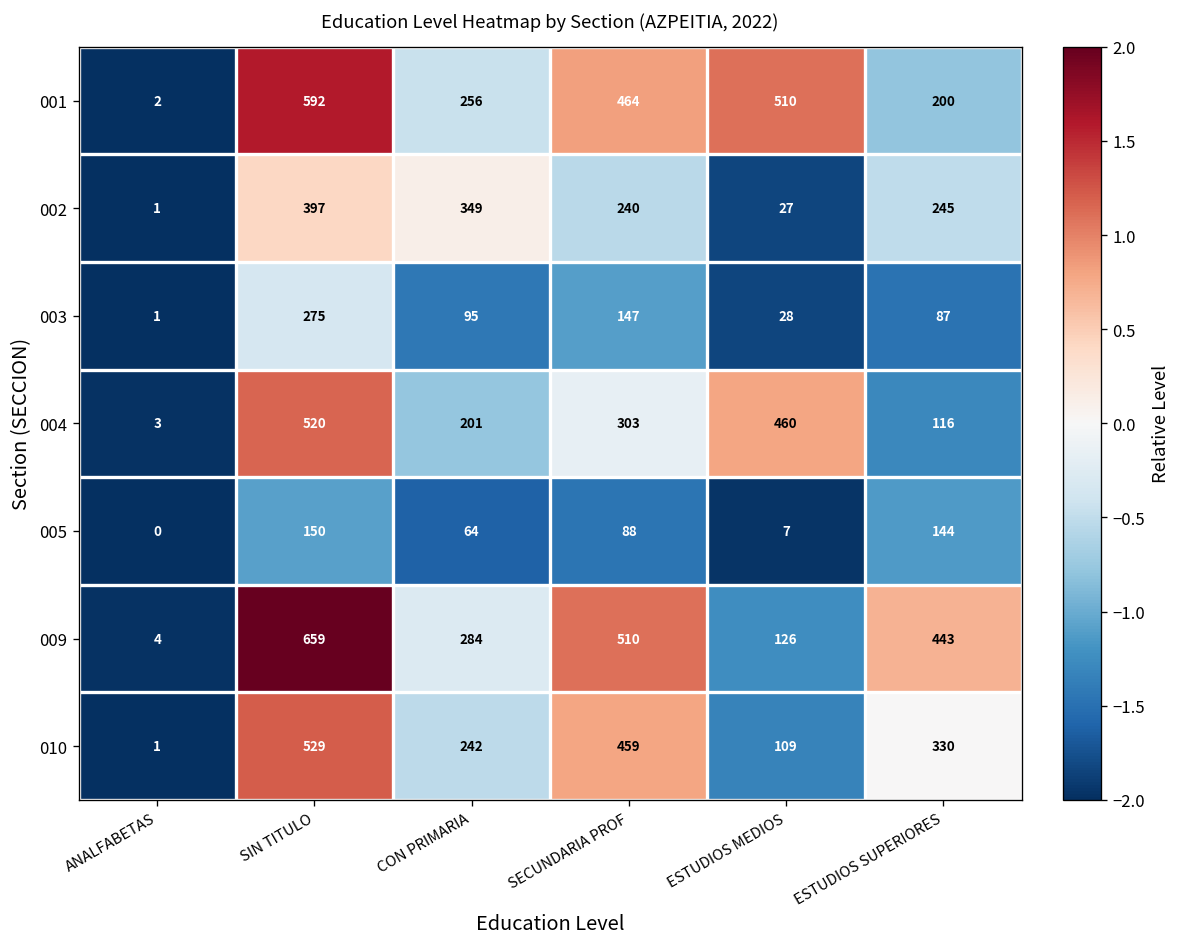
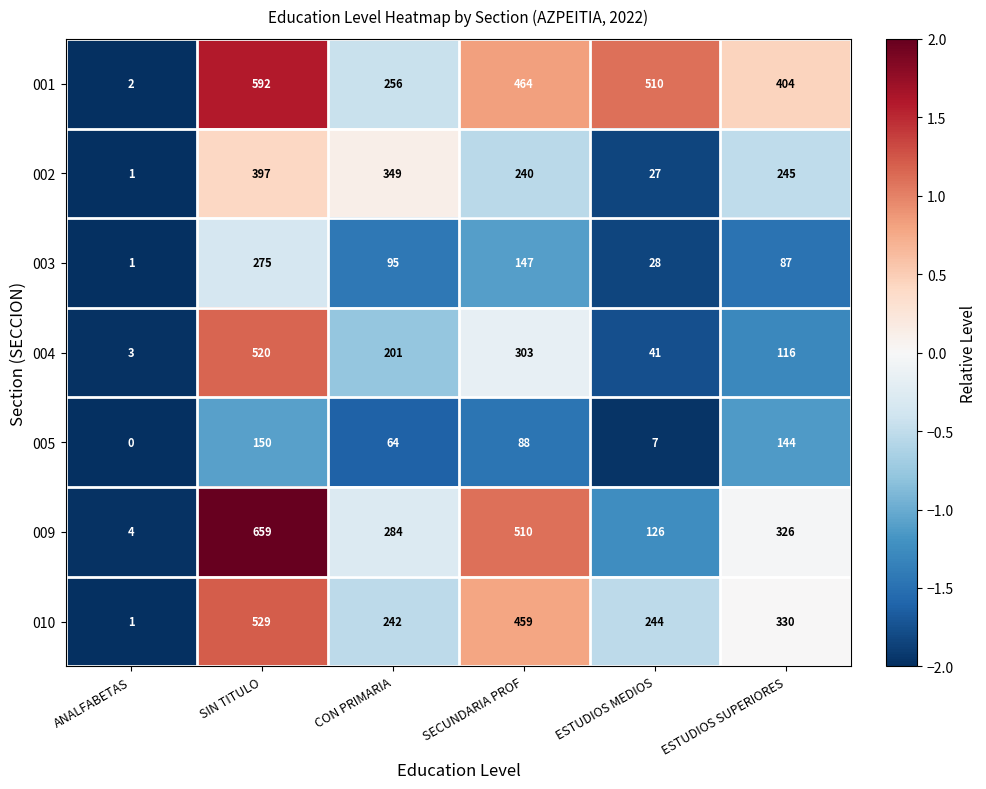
  {
    "001": {
      "ANALFABETAS": 2,
      "SIN TITULO": 592,
      "CON PRIMARIA": 256,
      "SECUNDARIA PROF": 464,
      "ESTUDIOS MEDIOS": 510,
-     "ESTUDIOS SUPERIORES": 200
+     "ESTUDIOS SUPERIORES": 404
    },
    "002": {
      "ANALFABETAS": 1,
      "SIN TITULO": 397,
      "CON PRIMARIA": 349,
      "SECUNDARIA PROF": 240,
      "ESTUDIOS MEDIOS": 27,
      "ESTUDIOS SUPERIORES": 245
    },
    "003": {
      "ANALFABETAS": 1,
      "SIN TITULO": 275,
      "CON PRIMARIA": 95,
      "SECUNDARIA PROF": 147,
      "ESTUDIOS MEDIOS": 28,
      "ESTUDIOS SUPERIORES": 87
    },
    "004": {
      "ANALFABETAS": 3,
      "SIN TITULO": 520,
      "CON PRIMARIA": 201,
      "SECUNDARIA PROF": 303,
-     "ESTUDIOS MEDIOS": 460,
+     "ESTUDIOS MEDIOS": 41,
      "ESTUDIOS SUPERIORES": 116
    },
    "005": {
      "ANALFABETAS": 0,
      "SIN TITULO": 150,
      "CON PRIMARIA": 64,
      "SECUNDARIA PROF": 88,
      "ESTUDIOS MEDIOS": 7,
      "ESTUDIOS SUPERIORES": 144
    },
    "009": {
      "ANALFABETAS": 4,
      "SIN TITULO": 659,
      "CON PRIMARIA": 284,
      "SECUNDARIA PROF": 510,
      "ESTUDIOS MEDIOS": 126,
-     "ESTUDIOS SUPERIORES": 443
+     "ESTUDIOS SUPERIORES": 326
    },
    "010": {
      "ANALFABETAS": 1,
      "SIN TITULO": 529,
      "CON PRIMARIA": 242,
      "SECUNDARIA PROF": 459,
-     "ESTUDIOS MEDIOS": 109,
+     "ESTUDIOS MEDIOS": 244,
      "ESTUDIOS SUPERIORES": 330
    }
  }
